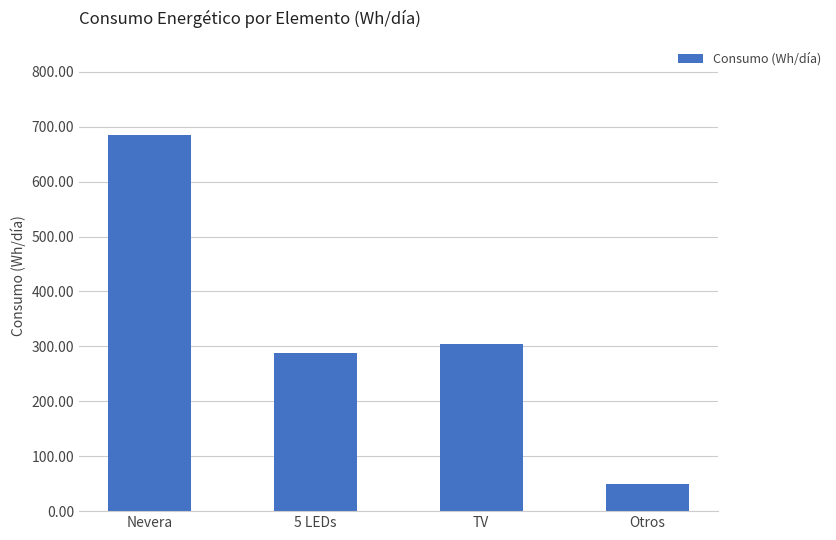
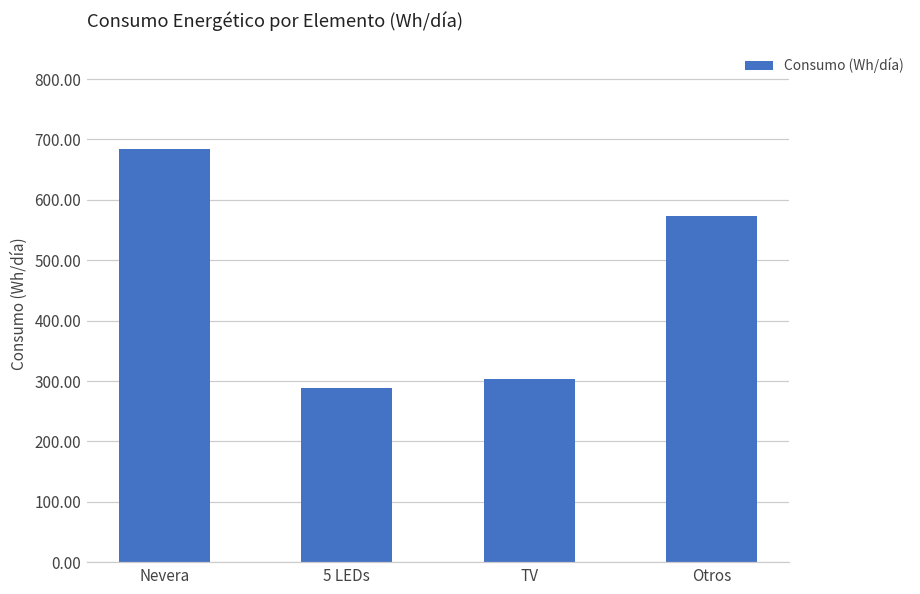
  {
    "Nevera": 680,
    "5 LEDs": 290,
    "TV": 300,
-   "Otros": 50
+   "Otros": 570
  }
